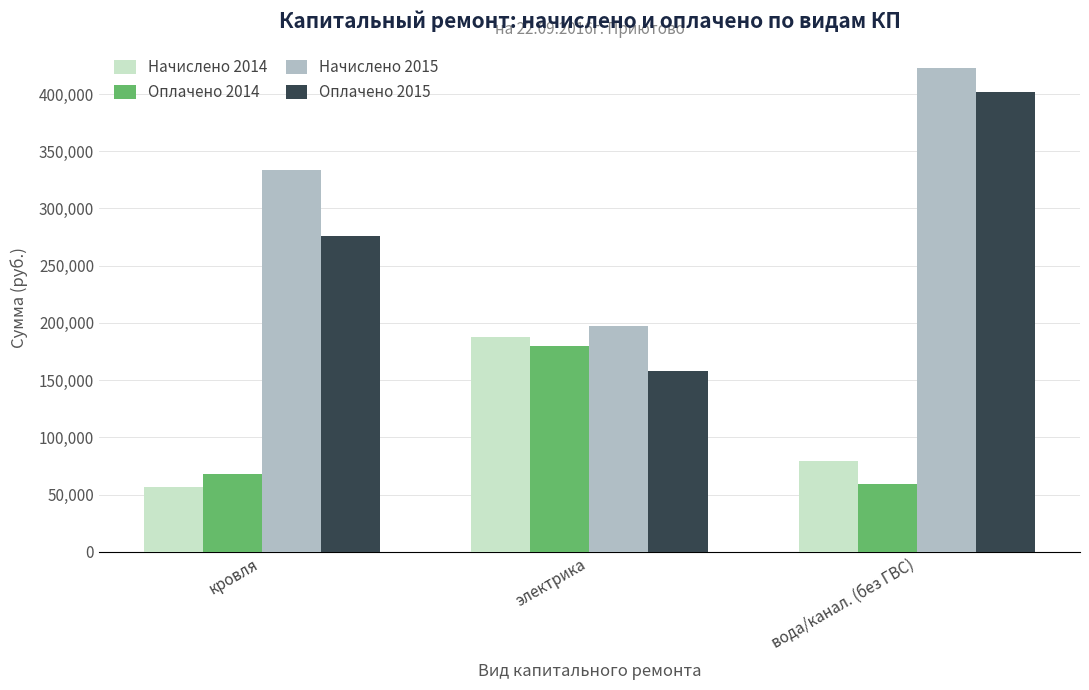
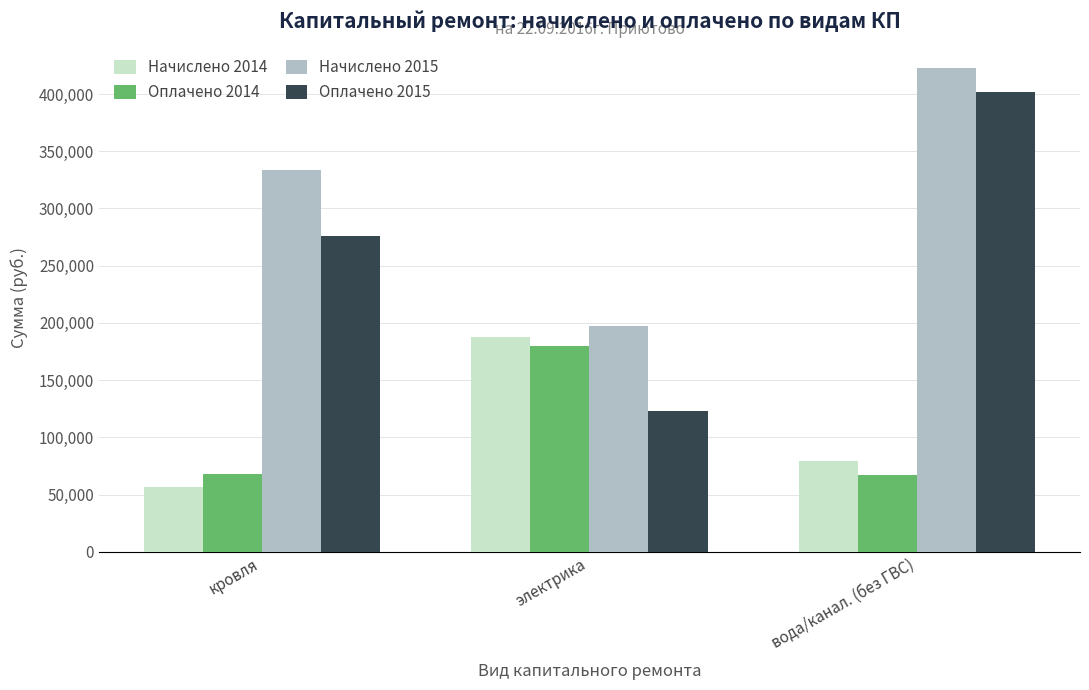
  {
    "Оплачено 2014": {
      "кровля": "68,000",
      "электрика": "180,000",
-     "вода/канал. (без ГВС)": "59,000"
+     "вода/канал. (без ГВС)": "67,000"
    },
    "Оплачено 2015": {
      "кровля": "276,000",
-     "электрика": "158,000",
+     "электрика": "123,000",
      "вода/канал. (без ГВС)": "402,000"
    }
  }
